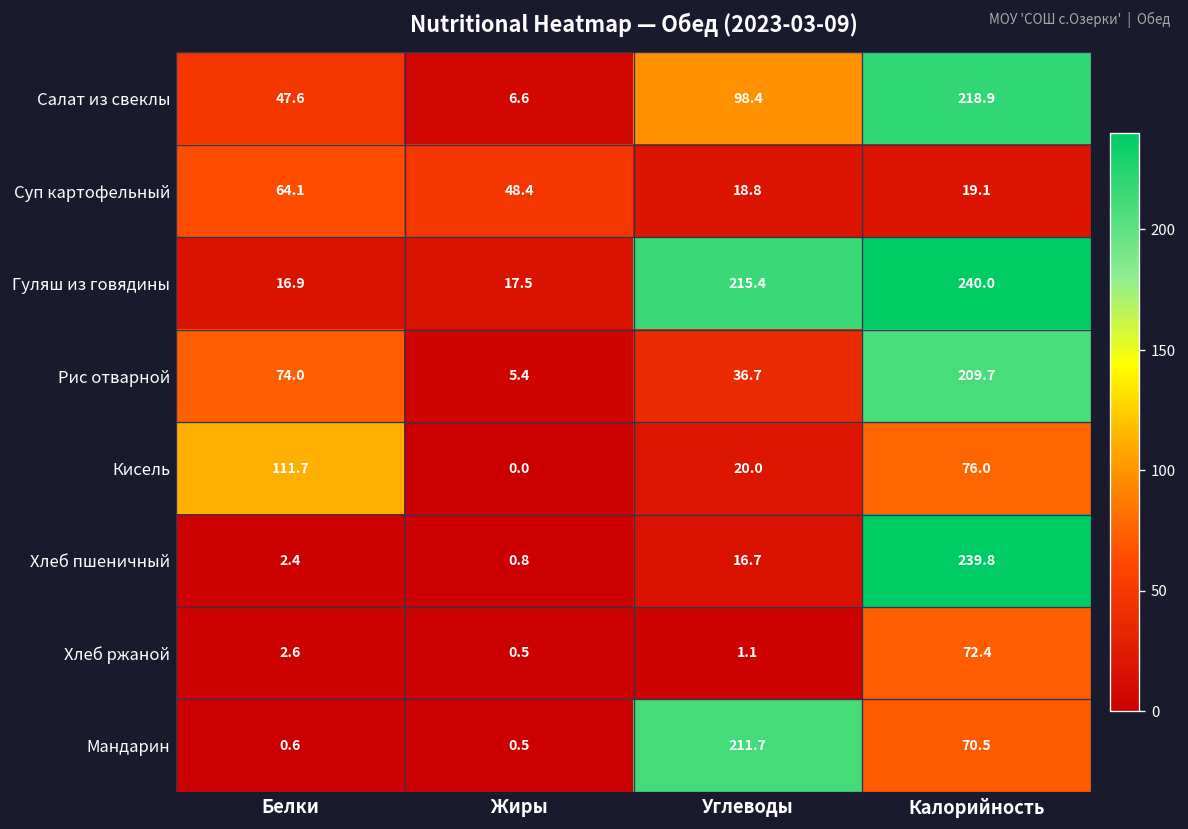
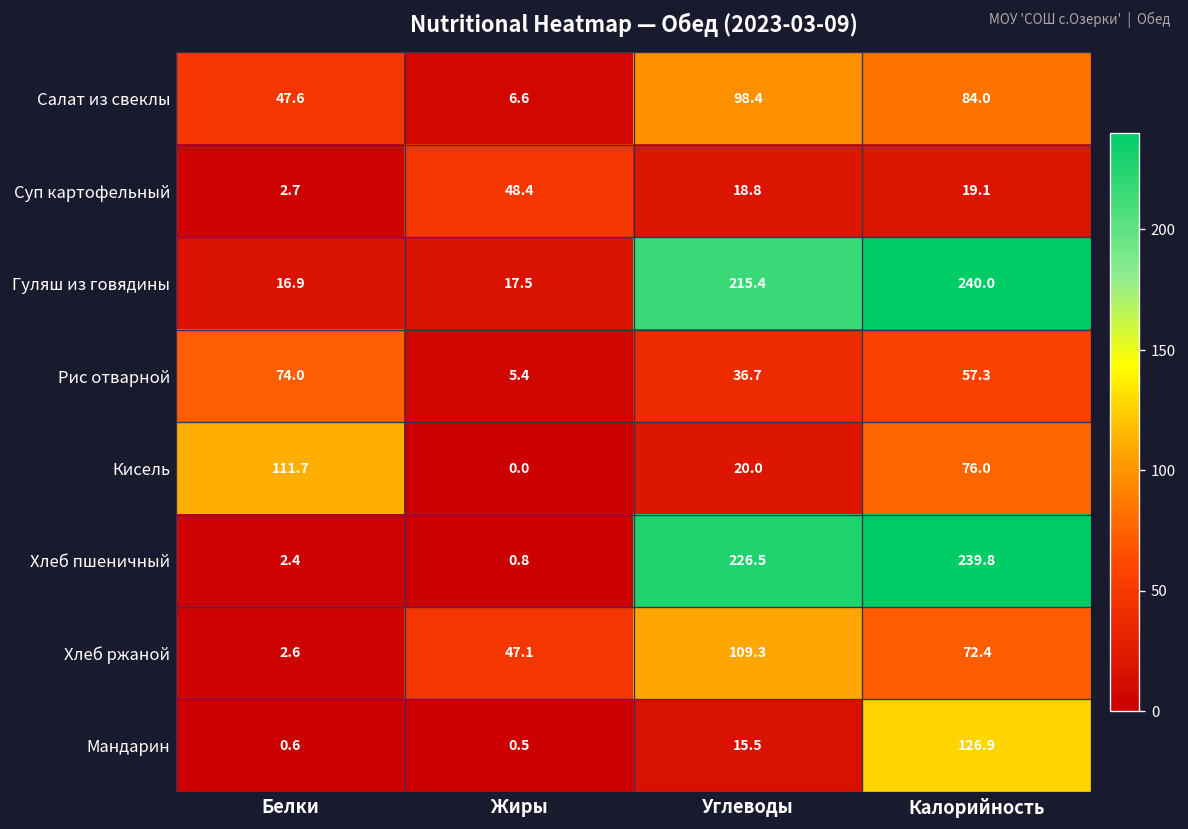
  {
    "Салат из свеклы": {
-     "Калорийность": 218.9
+     "Калорийность": 84.0
    },
    "Суп картофельный": {
-     "Белки": 64.1
+     "Белки": 2.7
    },
    "Рис отварной": {
-     "Калорийность": 209.7
+     "Калорийность": 57.3
    },
    "Хлеб пшеничный": {
-     "Углеводы": 16.7
+     "Углеводы": 226.5
    },
    "Хлеб ржаной": {
-     "Жиры": 0.5,
-     "Углеводы": 1.1
+     "Жиры": 47.1,
+     "Углеводы": 109.3
    },
    "Мандарин": {
-     "Углеводы": 211.7,
-     "Калорийность": 70.5
+     "Углеводы": 15.5,
+     "Калорийность": 126.9
    }
  }
